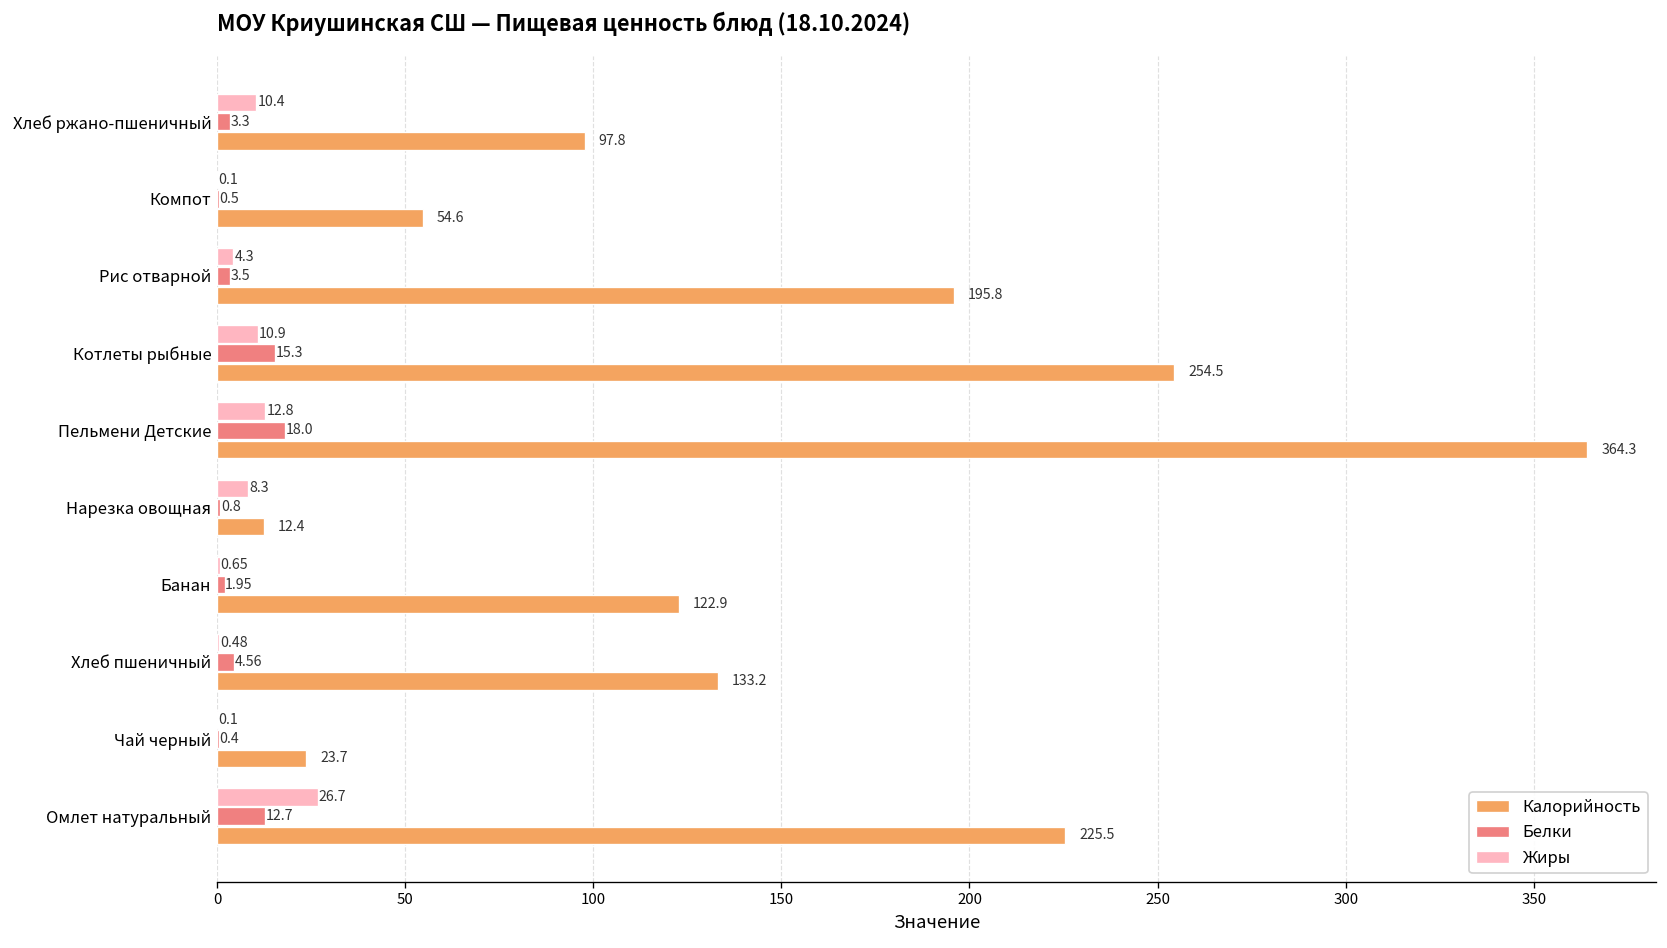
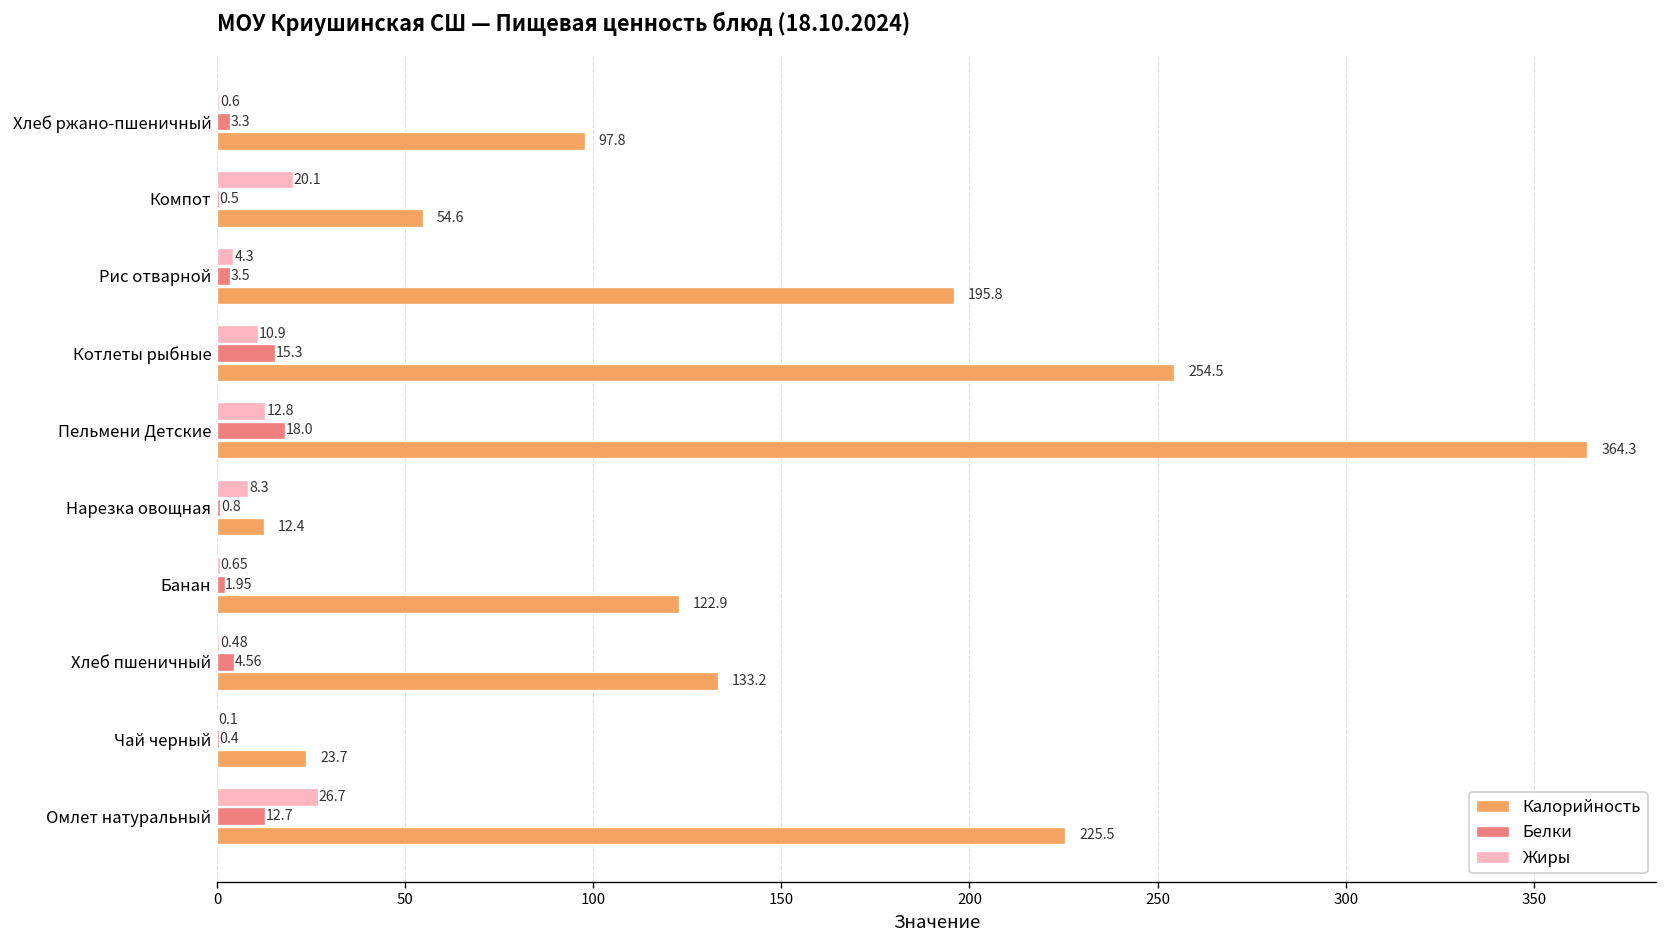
  {
    "Жиры": {
-     "Хлеб ржано-пшеничный": 10.4,
-     "Компот": 0.1,
+     "Хлеб ржано-пшеничный": 0.6,
+     "Компот": 20.1,
      "Рис отварной": 4.3,
      "Котлеты рыбные": 10.9,
      "Пельмени Детские": 12.8,
      "Нарезка овощная": 8.3,
      "Банан": 0.65,
      "Хлеб пшеничный": 0.48,
      "Чай черный": 0.1,
      "Омлет натуральный": 26.7
    }
  }
